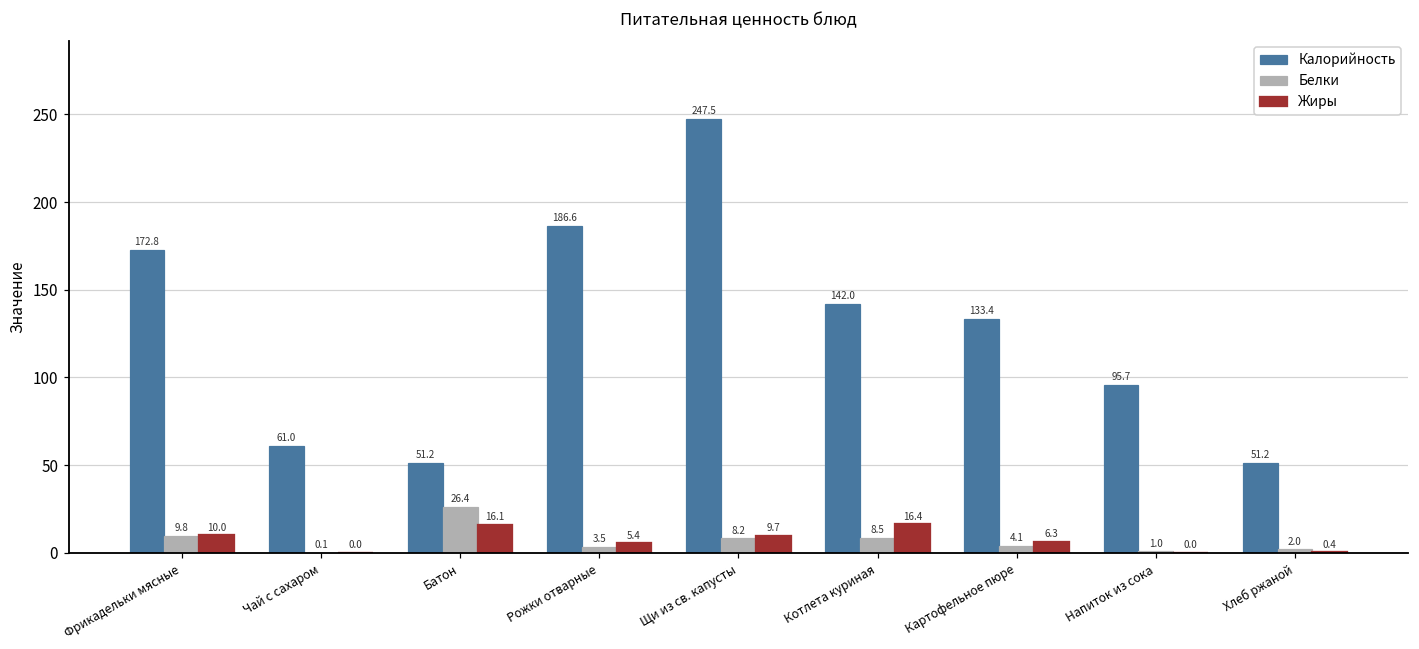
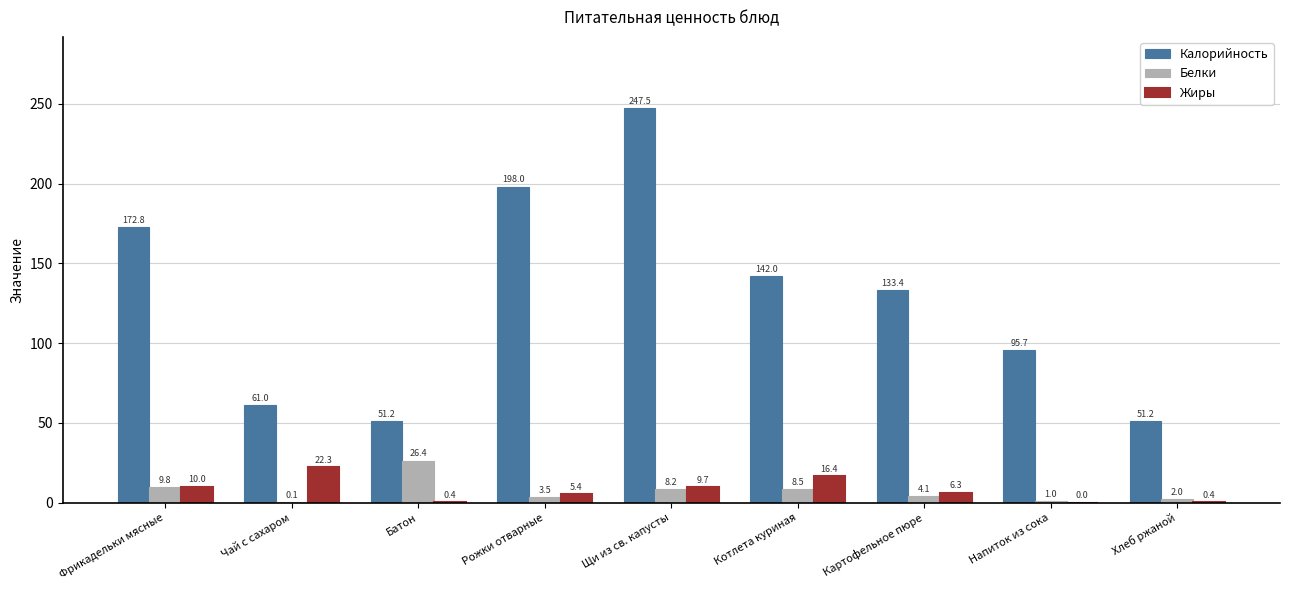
  {
    "Калорийность": {
      "Фрикадельки мясные": 172.8,
      "Чай с сахаром": 61.0,
      "Батон": 51.2,
-     "Рожки отварные": 186.6,
+     "Рожки отварные": 198.0,
      "Щи из св. капусты": 247.5,
      "Котлета куриная": 142.0,
      "Картофельное пюре": 133.4,
      "Напиток из сока": 95.7,
      "Хлеб ржаной": 51.2
    },
    "Белки": {
      "Фрикадельки мясные": 9.8,
      "Чай с сахаром": 0.1,
      "Батон": 26.4,
      "Рожки отварные": 3.5,
      "Щи из св. капусты": 8.2,
      "Котлета куриная": 8.5,
      "Картофельное пюре": 4.1,
      "Напиток из сока": 1.0,
      "Хлеб ржаной": 2.0
    },
    "Жиры": {
      "Фрикадельки мясные": 10.0,
-     "Чай с сахаром": 0.0,
-     "Батон": 16.1,
+     "Чай с сахаром": 22.3,
+     "Батон": 0.4,
      "Рожки отварные": 5.4,
      "Щи из св. капусты": 9.7,
      "Котлета куриная": 16.4,
      "Картофельное пюре": 6.3,
      "Напиток из сока": 0.0,
      "Хлеб ржаной": 0.4
    }
  }
